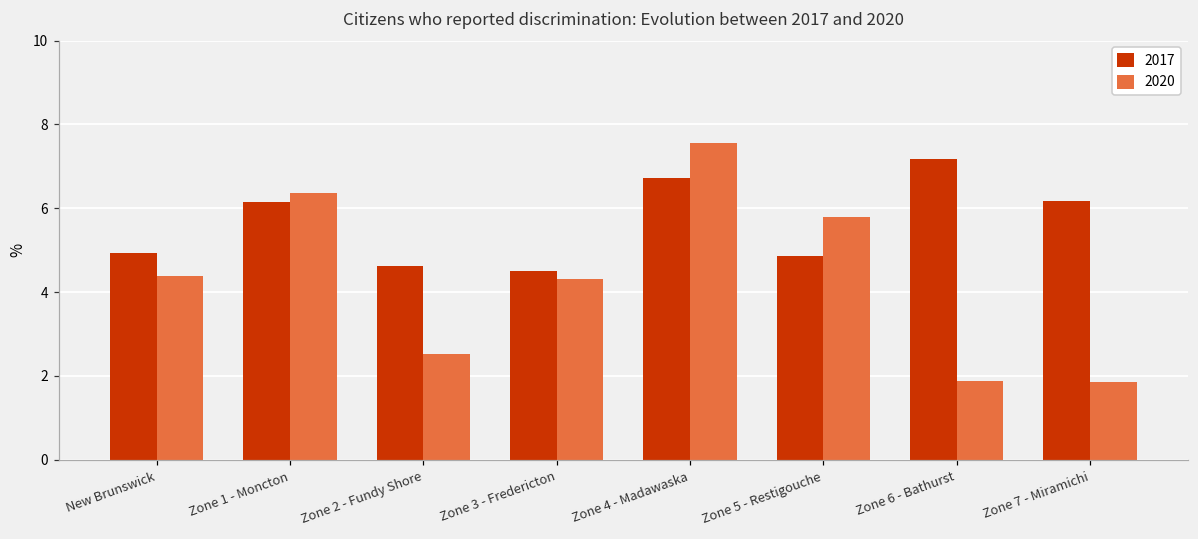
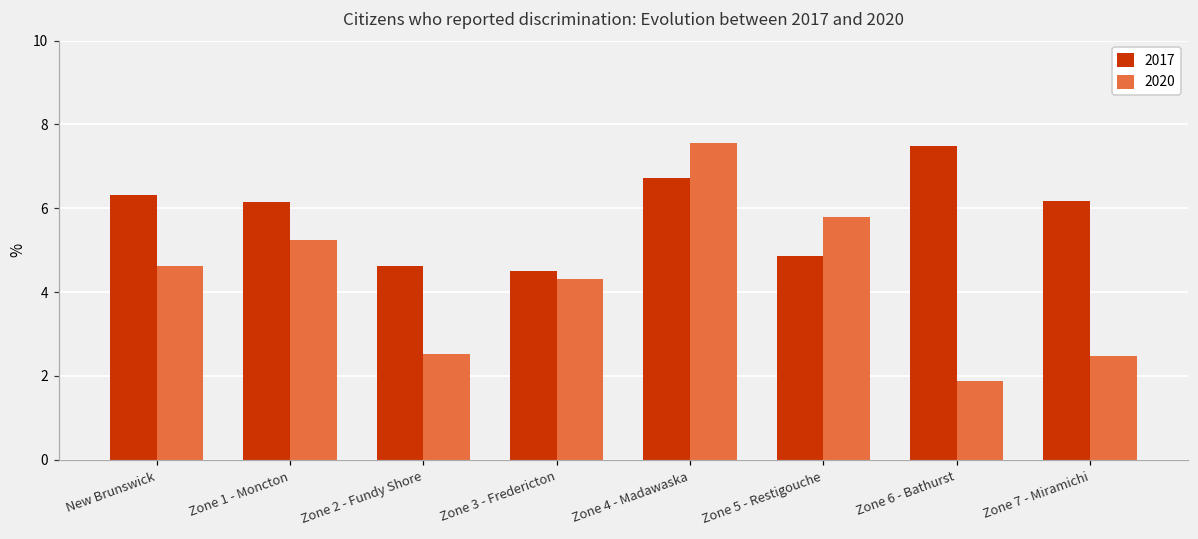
  {
    "2017": {
-     "New Brunswick": 4.9,
+     "New Brunswick": 6.3,
      "Zone 1 - Moncton": 6.1,
      "Zone 2 - Fundy Shore": 4.6,
      "Zone 3 - Fredericton": 4.5,
      "Zone 4 - Madawaska": 6.7,
      "Zone 5 - Restigouche": 4.9,
-     "Zone 6 - Bathurst": 7.2,
+     "Zone 6 - Bathurst": 7.5,
      "Zone 7 - Miramichi": 6.2
    },
    "2020": {
-     "New Brunswick": 4.4,
-     "Zone 1 - Moncton": 6.4,
+     "New Brunswick": 4.6,
+     "Zone 1 - Moncton": 5.3,
      "Zone 2 - Fundy Shore": 2.5,
      "Zone 3 - Fredericton": 4.3,
      "Zone 4 - Madawaska": 7.6,
      "Zone 5 - Restigouche": 5.8,
      "Zone 6 - Bathurst": 1.9,
-     "Zone 7 - Miramichi": 1.9
+     "Zone 7 - Miramichi": 2.5
    }
  }
